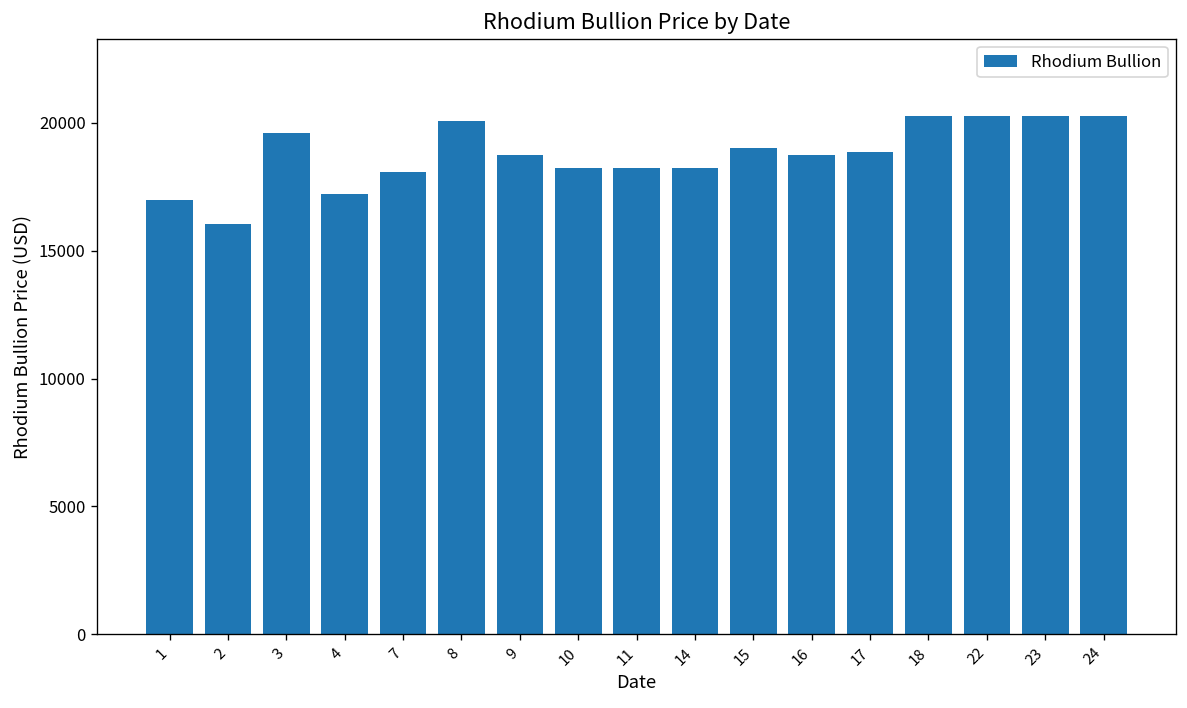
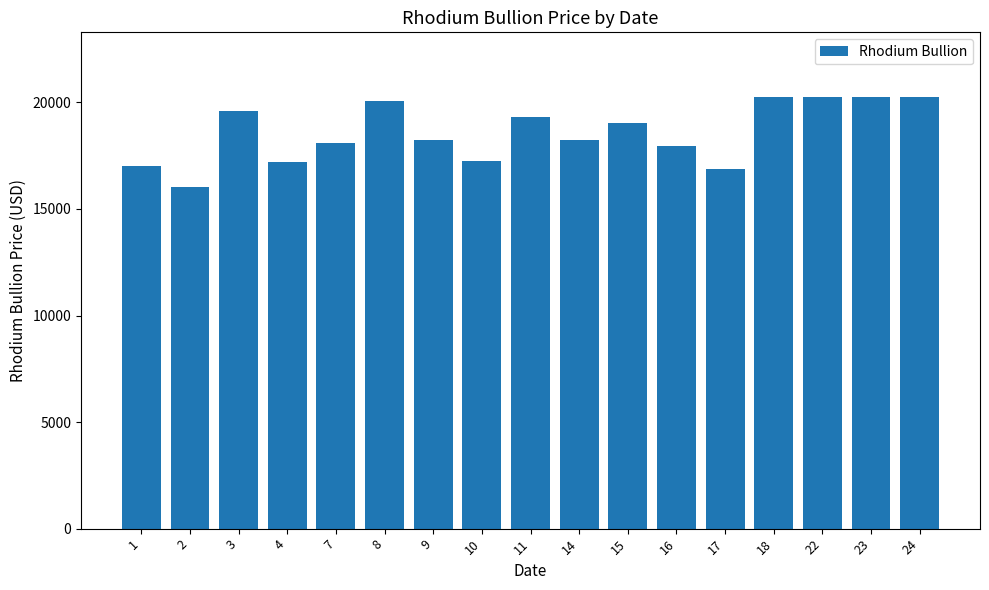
  {
    "1": 17000,
    "2": 16000,
    "3": 19600,
    "4": 17200,
    "7": 18100,
    "8": 20100,
-   "9": 18700,
-   "10": 18300,
-   "11": 18300,
+   "9": 18300,
+   "10": 17200,
+   "11": 19300,
    "14": 18300,
    "15": 19000,
-   "16": 18800,
-   "17": 18900,
+   "16": 18000,
+   "17": 16900,
    "18": 20300,
    "22": 20300,
    "23": 20300,
    "24": 20300
  }
